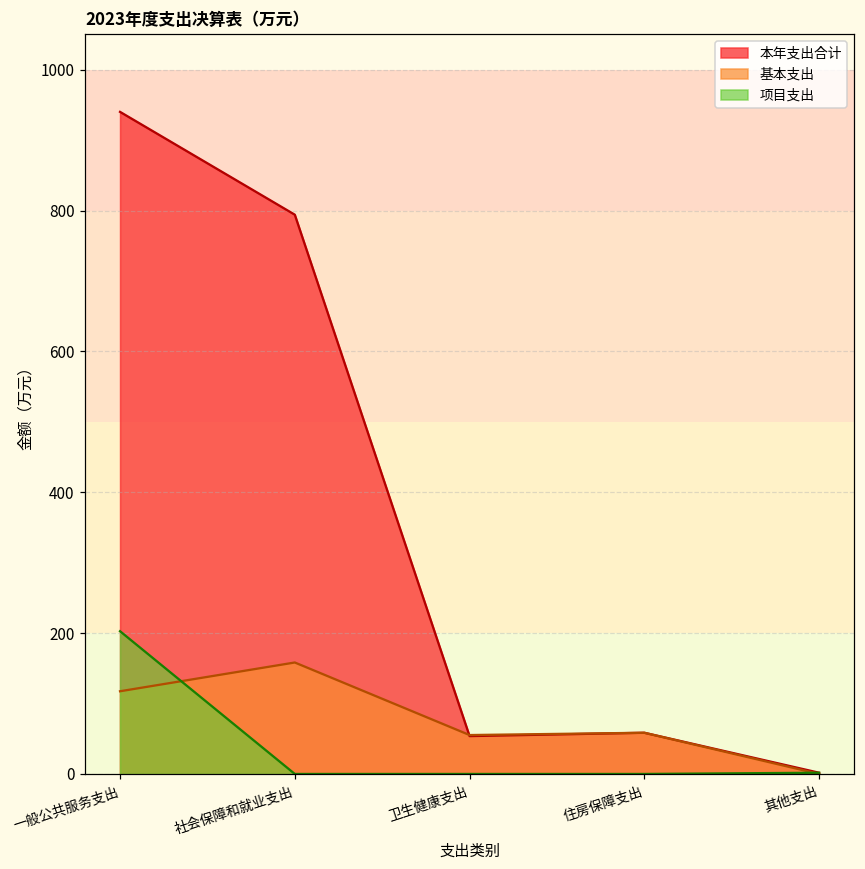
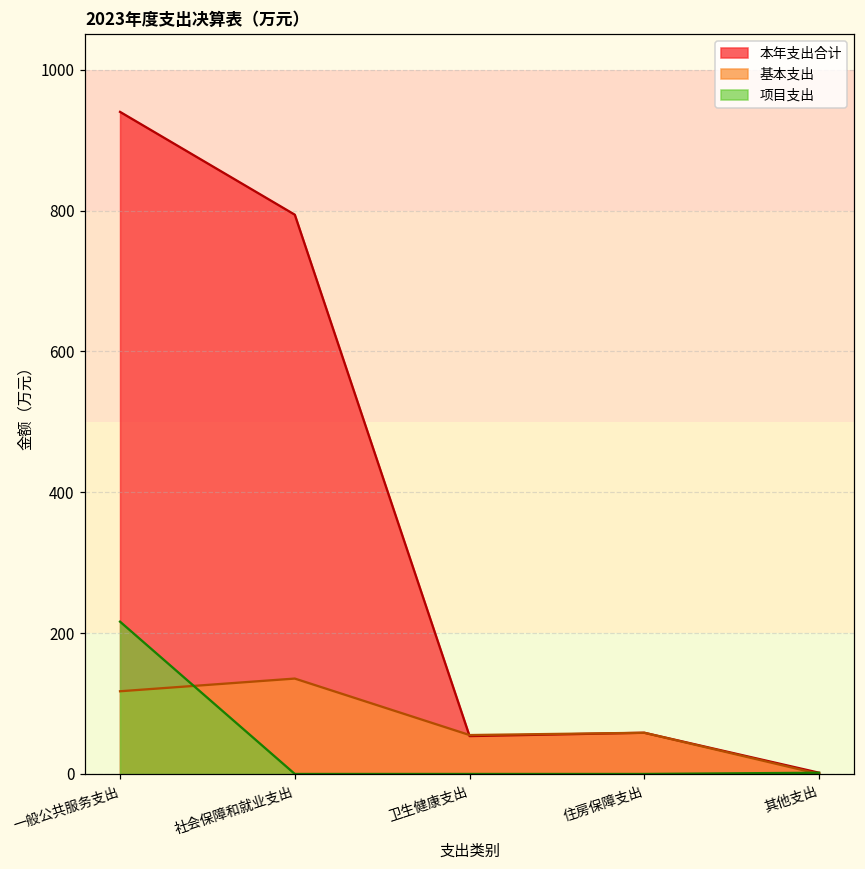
  {
    "本年支出合计": {
      "一般公共服务支出": 940,
      "社会保障和就业支出": 790
    },
    "基本支出": {
      "一般公共服务支出": 120,
-     "社会保障和就业支出": 160
+     "社会保障和就业支出": 140
    },
    "项目支出": {
-     "一般公共服务支出": 200,
+     "一般公共服务支出": 220,
      "社会保障和就业支出": 0,
      "卫生健康支出": 0,
      "住房保障支出": 0
    }
  }
